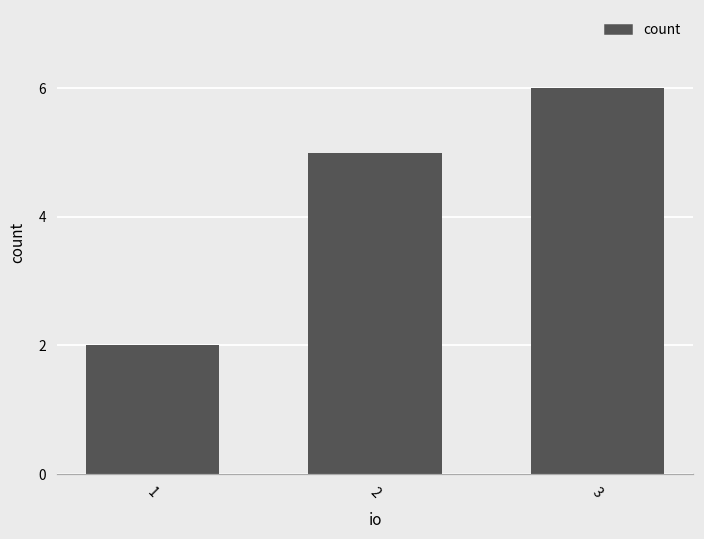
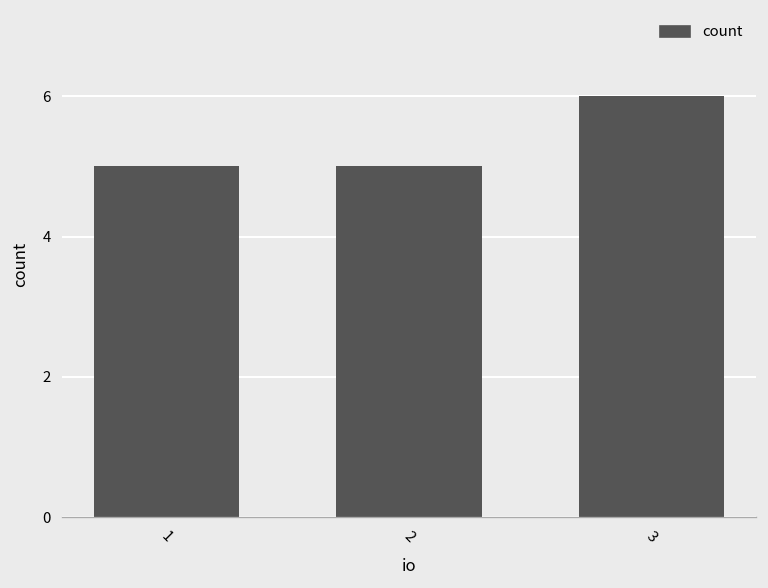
  {
-   "1": 2,
+   "1": 5,
    "2": 5,
    "3": 6
  }
